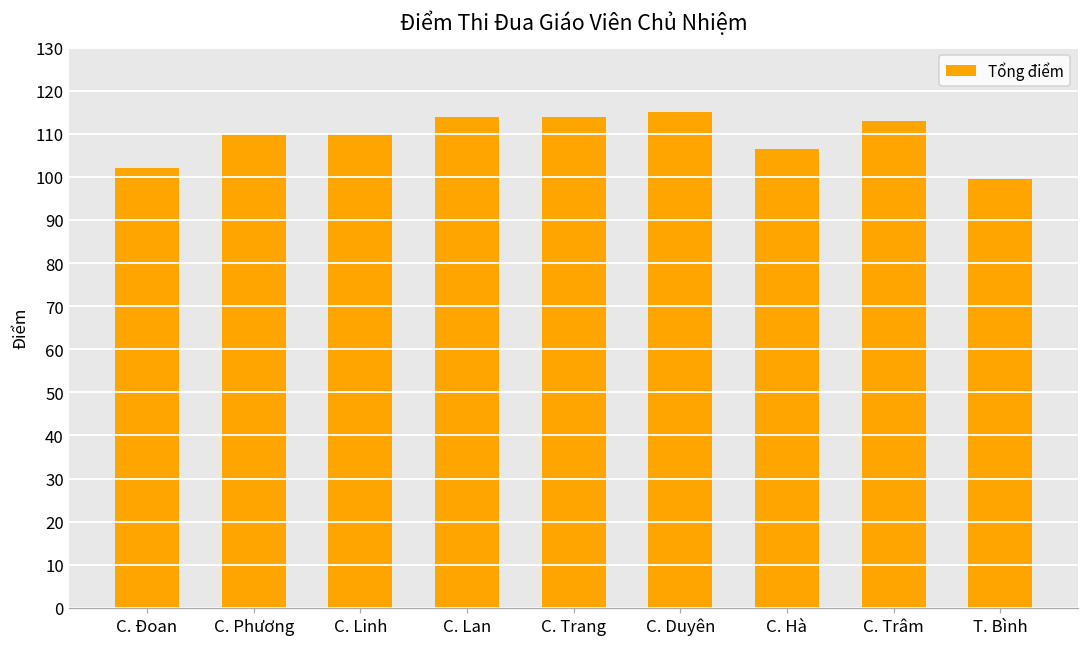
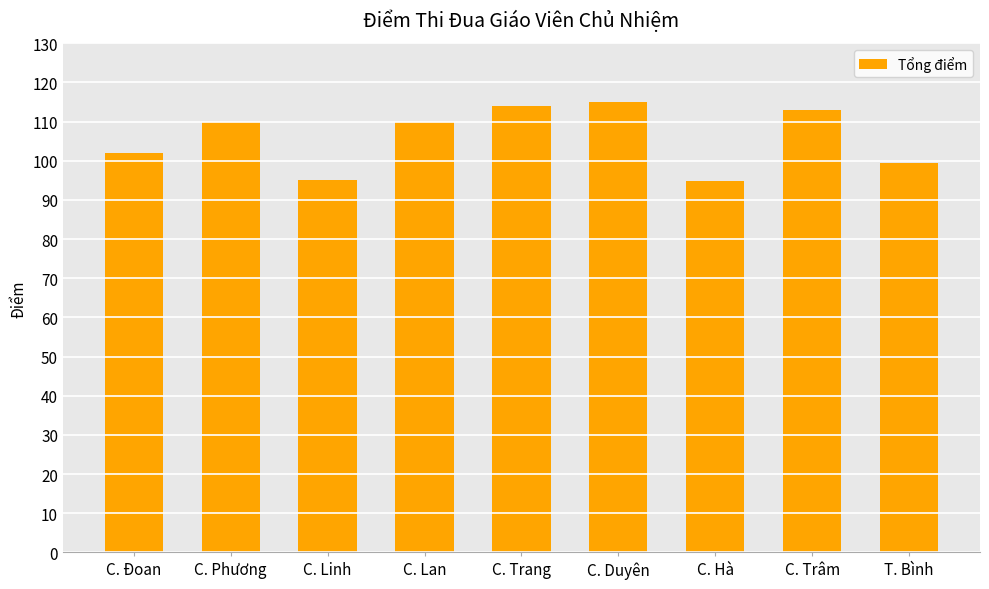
  {
    "C. Đoan": 102,
    "C. Phương": 110,
-   "C. Linh": 110,
-   "C. Lan": 114,
+   "C. Linh": 95,
+   "C. Lan": 110,
    "C. Trang": 114,
    "C. Duyên": 115,
-   "C. Hà": 107,
+   "C. Hà": 95,
    "C. Trâm": 113,
    "T. Bình": 100
  }
